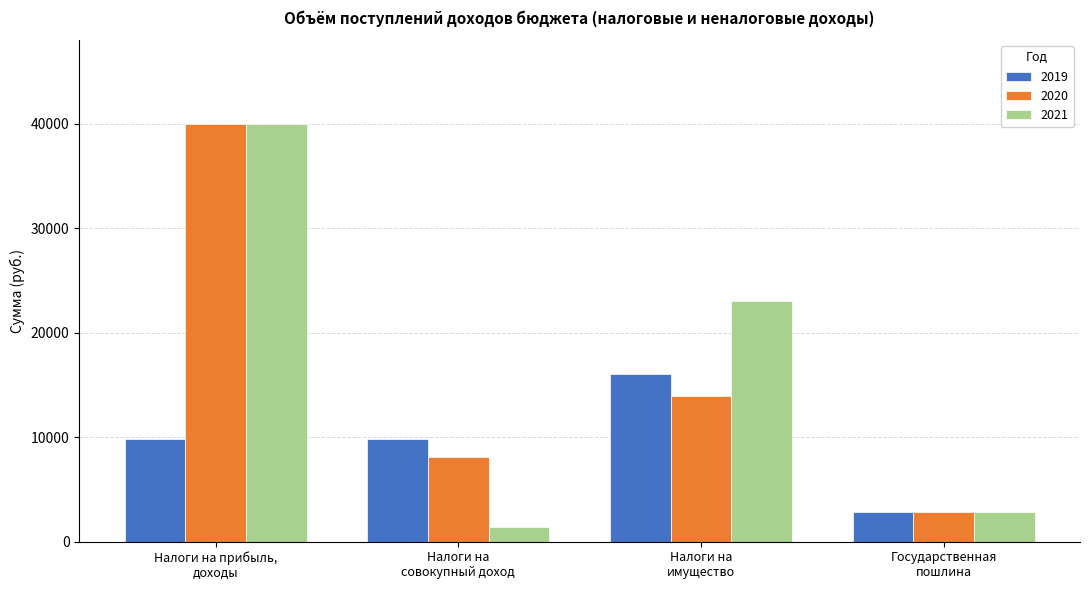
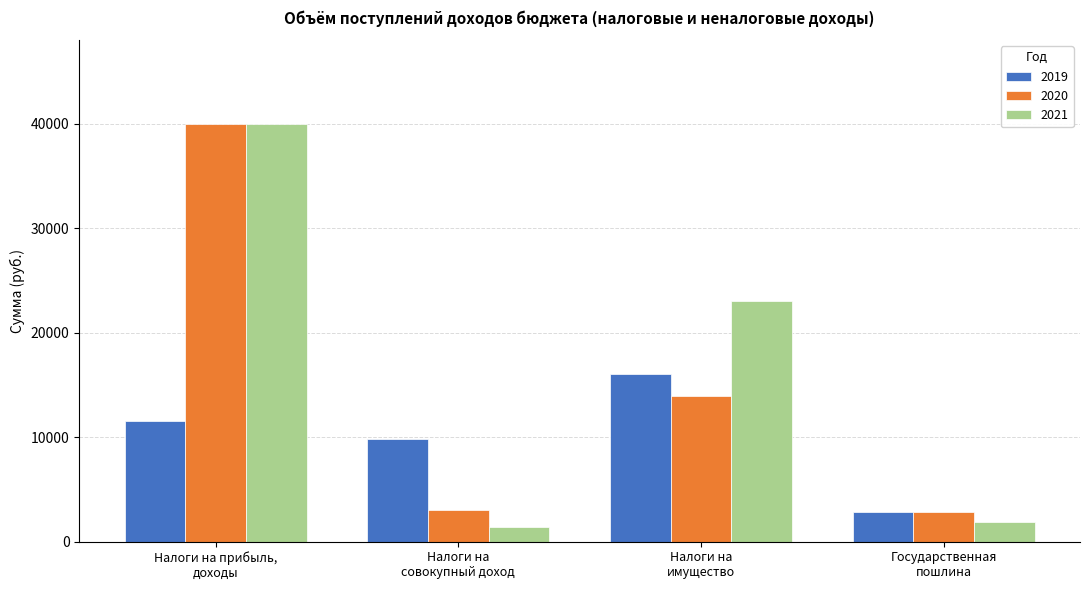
  {
    "2019": {
-     "Налоги на прибыль, доходы": 9800,
+     "Налоги на прибыль, доходы": 11500,
      "Налоги на совокупный доход": 9800,
      "Налоги на имущество": 16000,
      "Государственная пошлина": 2800
    },
    "2020": {
      "Налоги на прибыль, доходы": 40000,
-     "Налоги на совокупный доход": 8100,
+     "Налоги на совокупный доход": 3000,
      "Налоги на имущество": 13900,
      "Государственная пошлина": 2800
    },
    "2021": {
      "Налоги на прибыль, доходы": 40000,
      "Налоги на совокупный доход": 1400,
      "Налоги на имущество": 23000,
-     "Государственная пошлина": 2800
+     "Государственная пошлина": 1900
    }
  }
